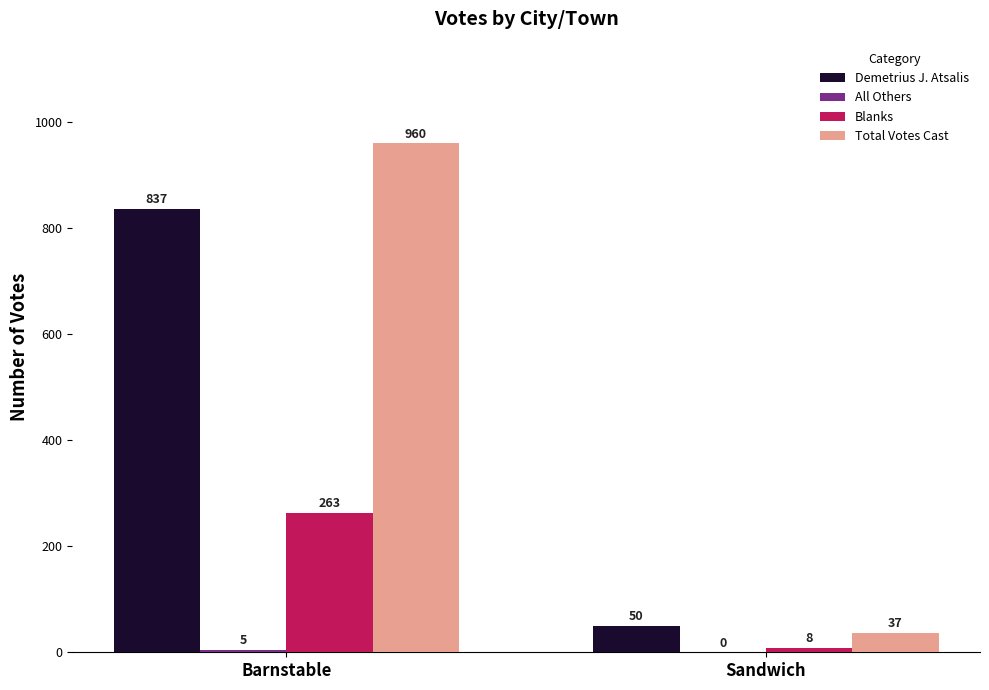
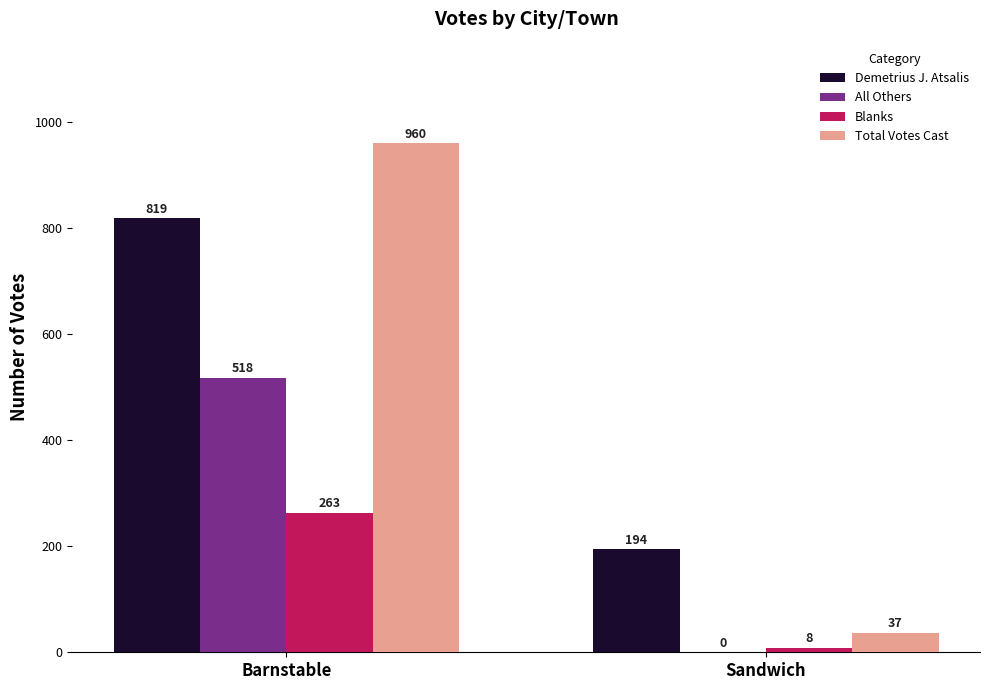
  {
    "Demetrius J. Atsalis": {
-     "Barnstable": 837,
-     "Sandwich": 50
+     "Barnstable": 819,
+     "Sandwich": 194
    },
    "All Others": {
-     "Barnstable": 5,
+     "Barnstable": 518,
      "Sandwich": 0
    },
    "Blanks": {
      "Barnstable": 263,
      "Sandwich": 8
    },
    "Total Votes Cast": {
      "Barnstable": 960,
      "Sandwich": 37
    }
  }
